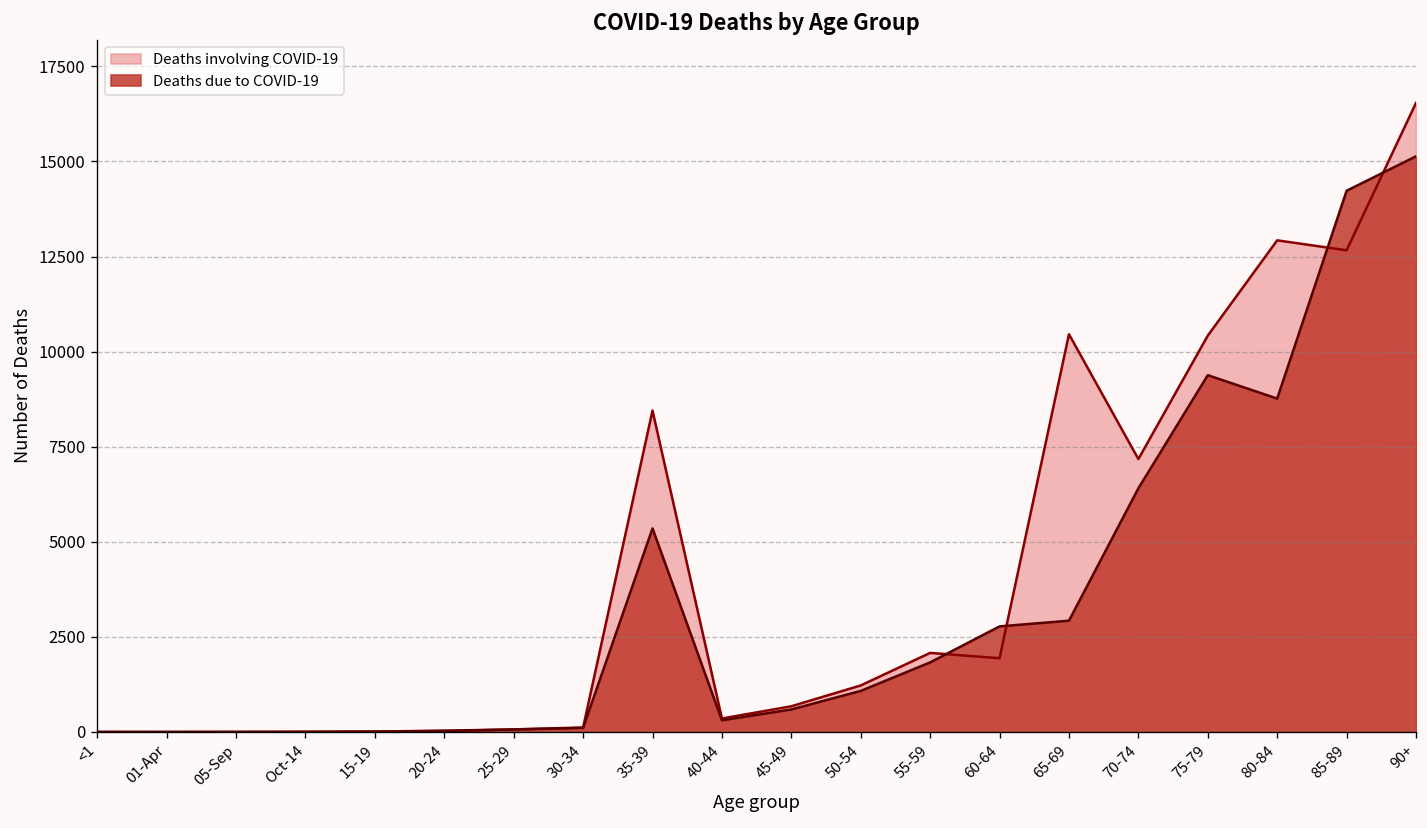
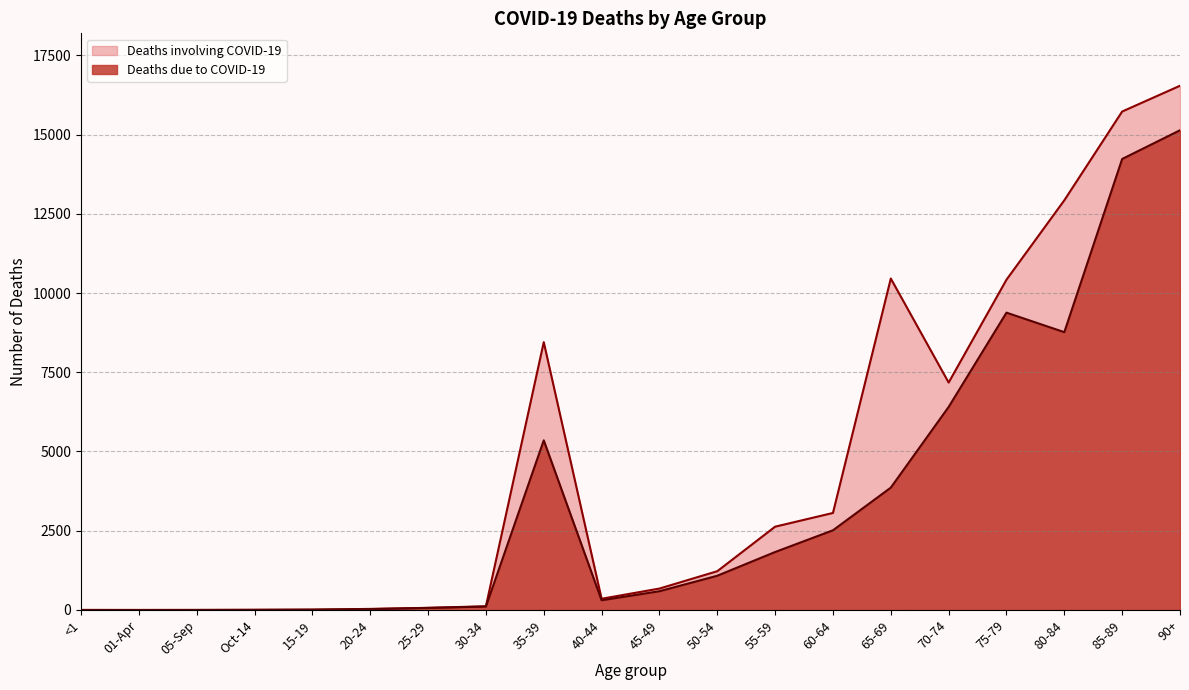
  {
    "Deaths involving COVID-19": {
      "35-39": 8500,
      "45-49": 700,
      "50-54": 1200,
-     "55-59": 2100,
-     "60-64": 1900,
+     "55-59": 2600,
+     "60-64": 3100,
      "65-69": 10500,
      "70-74": 7200,
      "75-79": 10400,
      "80-84": 12900,
-     "85-89": 12700,
+     "85-89": 15700,
      "90+": 16500
    },
    "Deaths due to COVID-19": {
      "35-39": 5400,
      "45-49": 600,
      "50-54": 1100,
      "55-59": 1800,
-     "60-64": 2800,
-     "65-69": 2900,
+     "60-64": 2500,
+     "65-69": 3900,
      "70-74": 6400,
      "75-79": 9400,
      "80-84": 8800,
      "85-89": 14200,
      "90+": 15100
    }
  }
